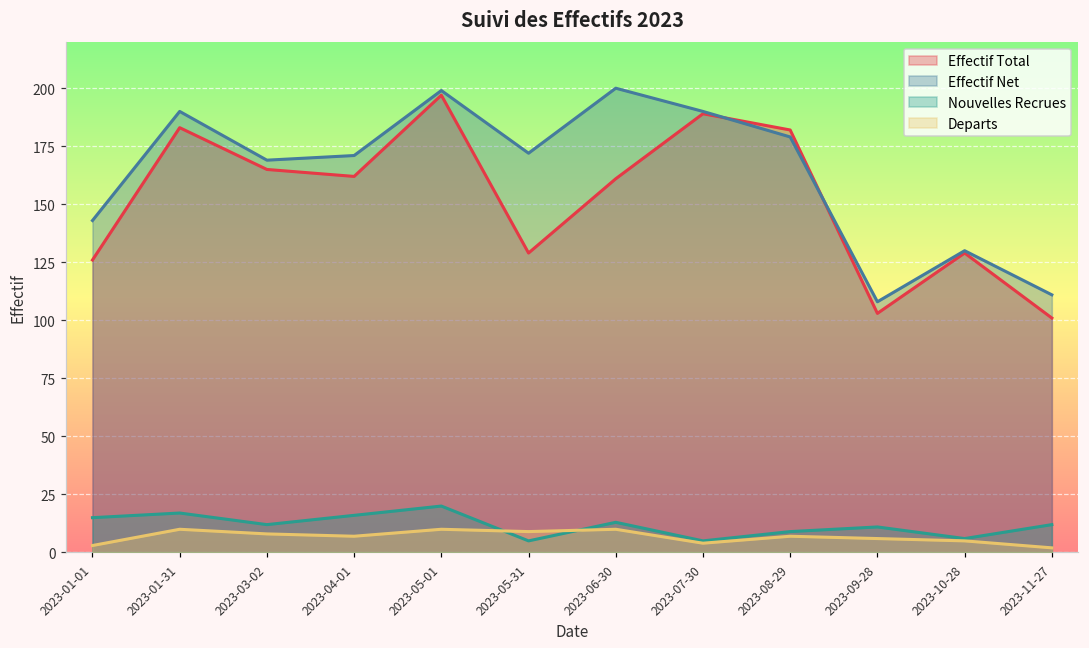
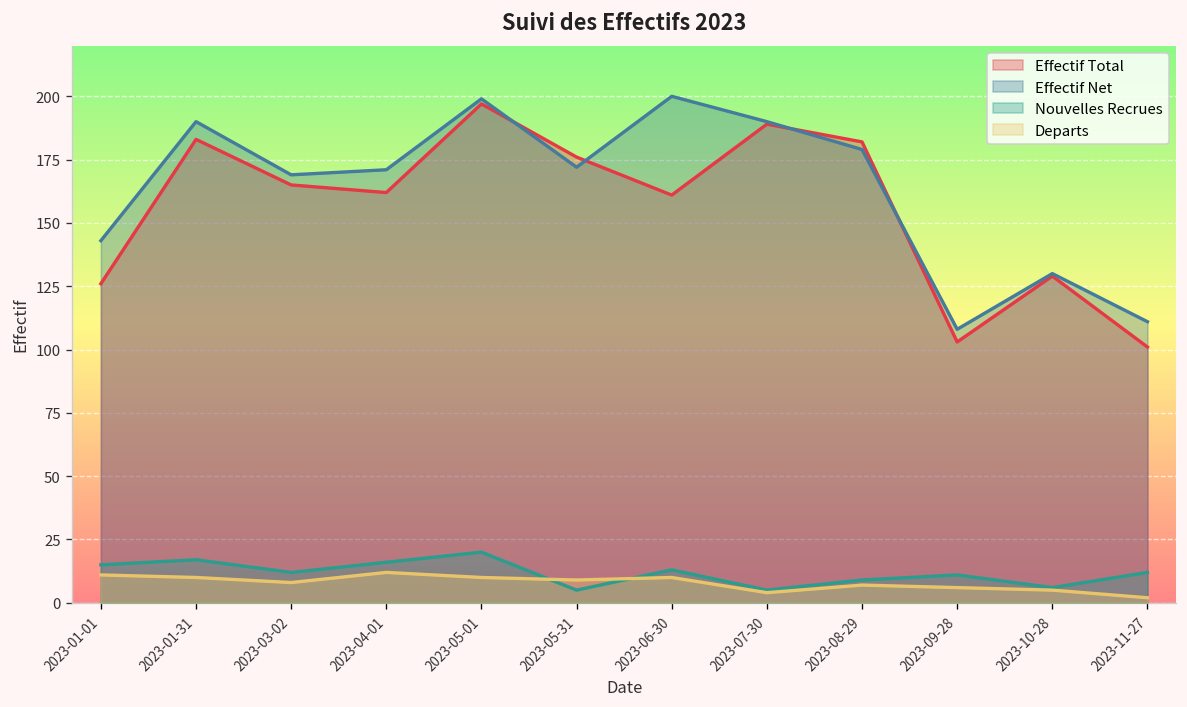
  {
    "Effectif Total": {
      "2023-01-01": 126,
      "2023-01-31": 183,
      "2023-03-02": 165,
      "2023-04-01": 162,
      "2023-05-01": 197,
-     "2023-05-31": 129,
+     "2023-05-31": 176,
      "2023-06-30": 161,
      "2023-08-29": 182,
      "2023-09-28": 103,
      "2023-11-27": 101
    },
    "Departs": {
-     "2023-01-01": 3,
+     "2023-01-01": 11,
      "2023-01-31": 10,
      "2023-03-02": 8,
-     "2023-04-01": 7,
+     "2023-04-01": 12,
      "2023-05-01": 10,
      "2023-05-31": 9,
      "2023-06-30": 10,
      "2023-08-29": 7,
      "2023-09-28": 6,
      "2023-11-27": 2
    }
  }
